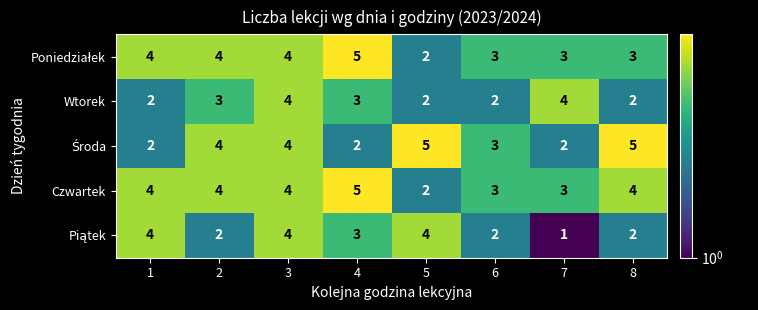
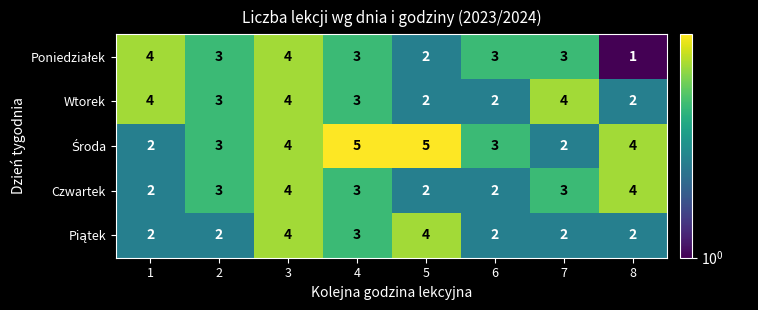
  {
    "Poniedziałek": {
      "1": 4,
-     "2": 4,
+     "2": 3,
      "3": 4,
-     "4": 5,
+     "4": 3,
      "5": 2,
      "6": 3,
      "7": 3,
-     "8": 3
+     "8": 1
    },
    "Wtorek": {
-     "1": 2,
+     "1": 4,
      "2": 3,
      "3": 4,
      "4": 3,
      "5": 2,
      "6": 2,
      "7": 4,
      "8": 2
    },
    "Środa": {
      "1": 2,
-     "2": 4,
+     "2": 3,
      "3": 4,
-     "4": 2,
+     "4": 5,
      "5": 5,
      "6": 3,
      "7": 2,
-     "8": 5
+     "8": 4
    },
    "Czwartek": {
-     "1": 4,
-     "2": 4,
+     "1": 2,
+     "2": 3,
      "3": 4,
-     "4": 5,
+     "4": 3,
      "5": 2,
-     "6": 3,
+     "6": 2,
      "7": 3,
      "8": 4
    },
    "Piątek": {
-     "1": 4,
+     "1": 2,
      "2": 2,
      "3": 4,
      "4": 3,
      "5": 4,
      "6": 2,
-     "7": 1,
+     "7": 2,
      "8": 2
    }
  }
